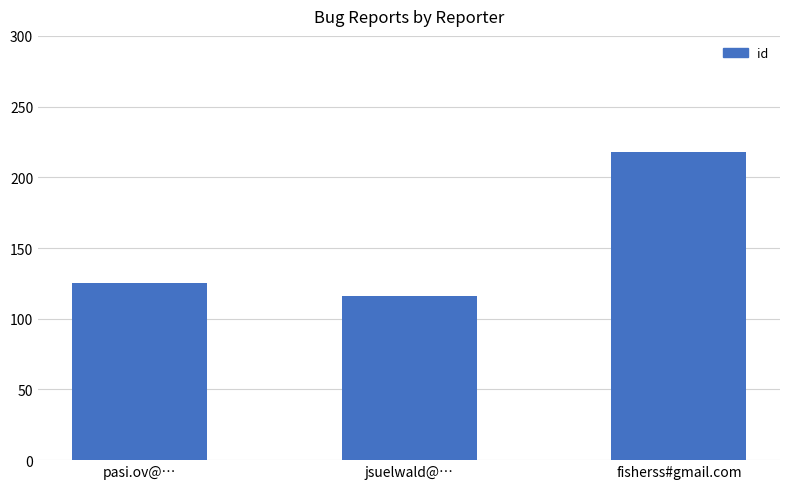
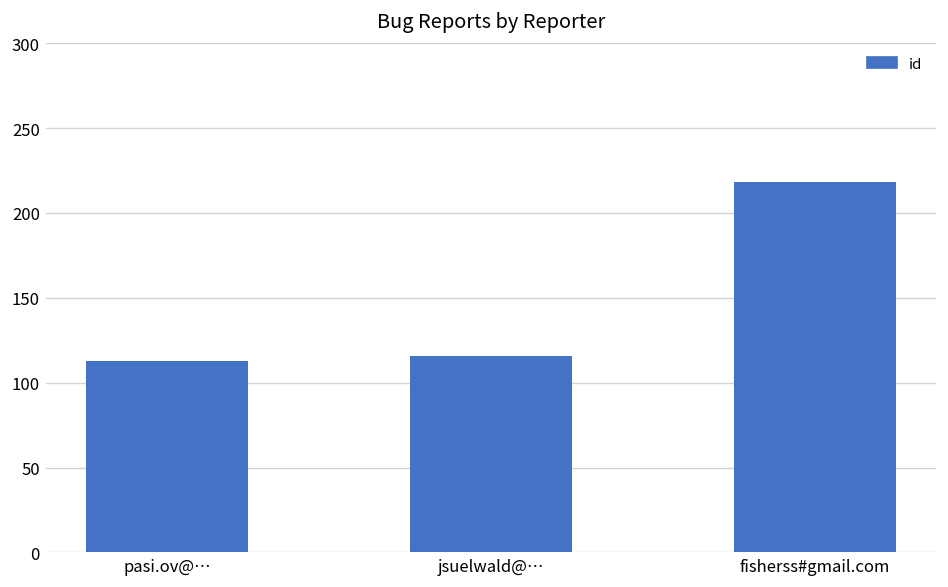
  {
-   "pasi.ov@…": 125,
+   "pasi.ov@…": 113,
    "jsuelwald@…": 116,
    "fisherss#gmail.com": 218
  }
